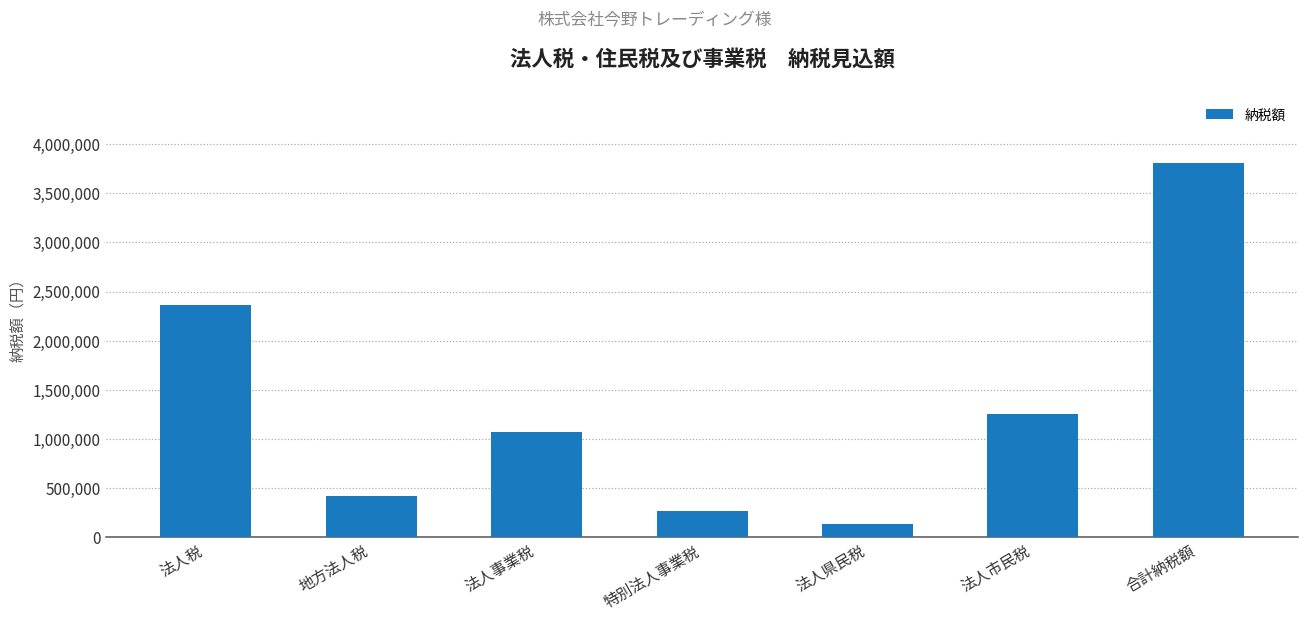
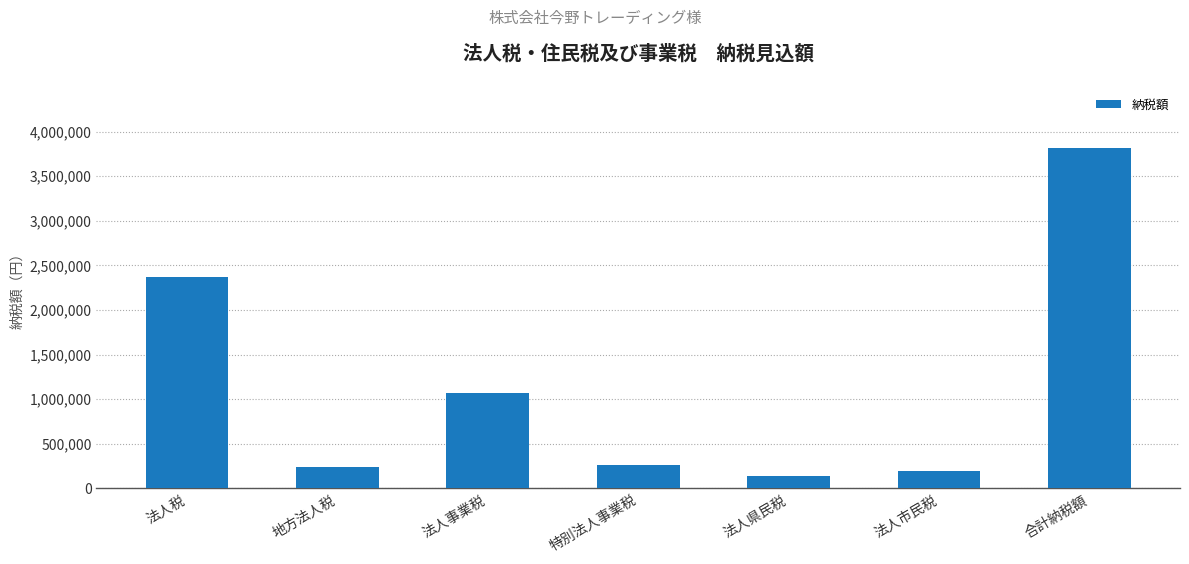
  {
    "法人税": "2,400,000",
-   "地方法人税": "400,000",
+   "地方法人税": "200,000",
    "法人事業税": "1,100,000",
    "特別法人事業税": "300,000",
    "法人県民税": "100,000",
-   "法人市民税": "1,300,000",
+   "法人市民税": "200,000",
    "合計納税額": "3,800,000"
  }
